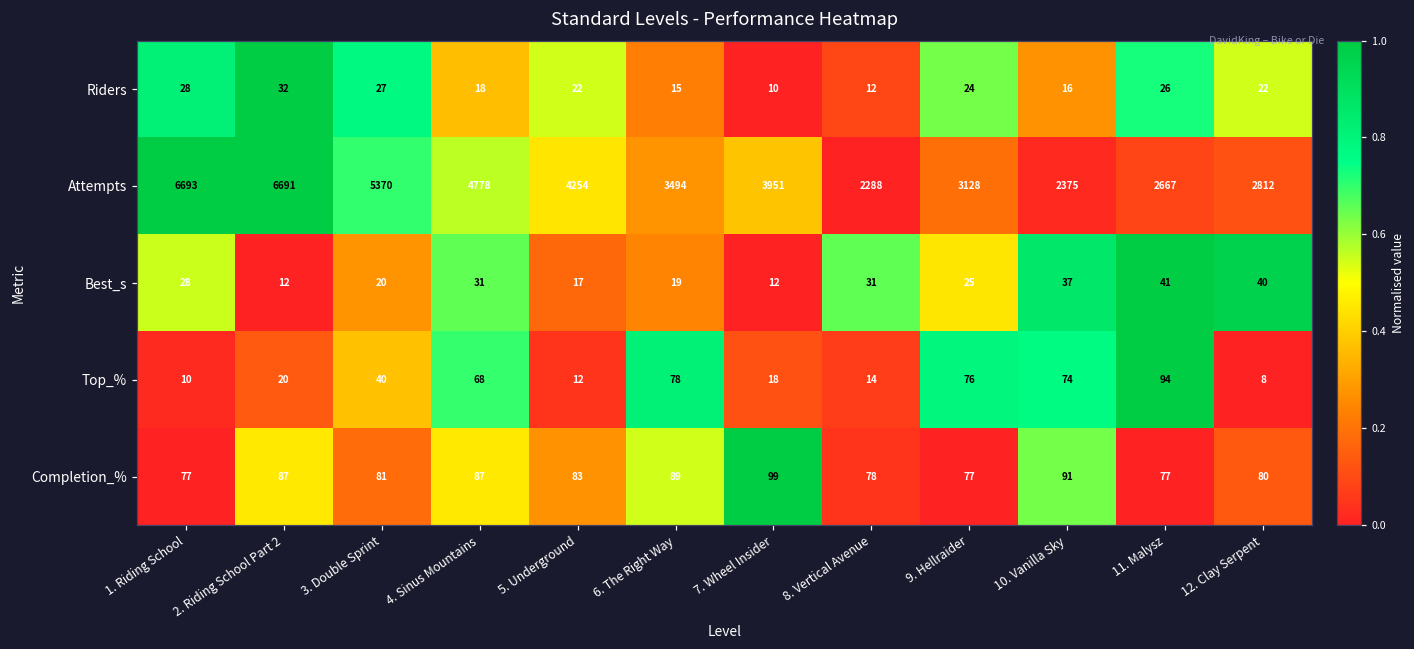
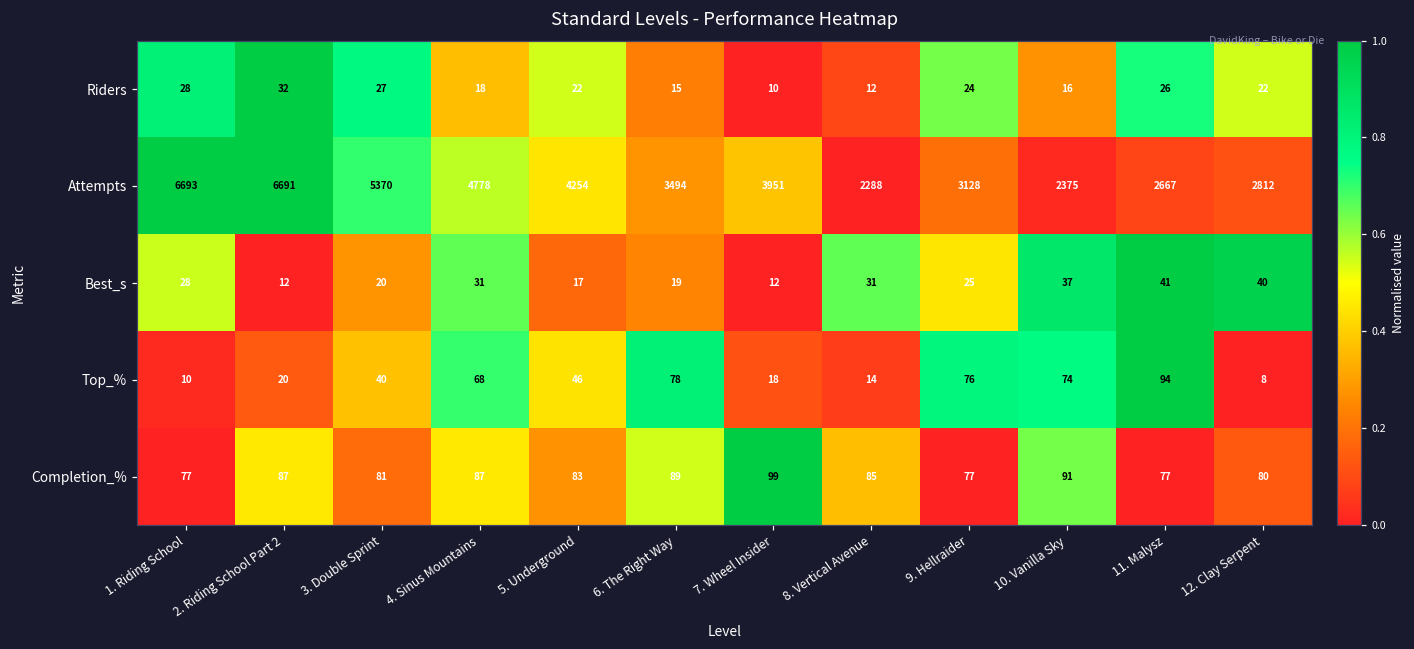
  {
    "Riders": {
      "1. Riding School": 28,
      "2. Riding School Part 2": 32,
      "3. Double Sprint": 27,
      "4. Sinus Mountains": 18,
      "5. Underground": 22,
      "6. The Right Way": 15,
      "7. Wheel Insider": 10,
      "8. Vertical Avenue": 12,
      "9. Hellraider": 24,
      "10. Vanilla Sky": 16,
      "11. Malysz": 26
    },
    "Attempts": {
      "1. Riding School": 6693,
      "2. Riding School Part 2": 6691,
      "3. Double Sprint": 5370,
      "4. Sinus Mountains": 4778,
      "5. Underground": 4254,
      "6. The Right Way": 3494,
      "7. Wheel Insider": 3951,
      "8. Vertical Avenue": 2288,
      "9. Hellraider": 3128,
      "10. Vanilla Sky": 2375,
      "11. Malysz": 2667,
      "12. Clay Serpent": 2812
    },
    "Best_s": {
      "1. Riding School": 28,
      "2. Riding School Part 2": 12,
      "3. Double Sprint": 20,
      "4. Sinus Mountains": 31,
      "5. Underground": 17,
      "6. The Right Way": 19,
      "7. Wheel Insider": 12,
      "8. Vertical Avenue": 31,
      "9. Hellraider": 25,
      "10. Vanilla Sky": 37,
      "11. Malysz": 41,
      "12. Clay Serpent": 40
    },
    "Top_%": {
      "1. Riding School": 10,
      "2. Riding School Part 2": 20,
      "3. Double Sprint": 40,
      "4. Sinus Mountains": 68,
-     "5. Underground": 12,
+     "5. Underground": 46,
      "6. The Right Way": 78,
      "7. Wheel Insider": 18,
      "8. Vertical Avenue": 14,
      "9. Hellraider": 76,
      "10. Vanilla Sky": 74,
      "11. Malysz": 94,
      "12. Clay Serpent": 8
    },
    "Completion_%": {
      "1. Riding School": 77,
      "2. Riding School Part 2": 87,
      "3. Double Sprint": 81,
      "4. Sinus Mountains": 87,
      "5. Underground": 83,
      "6. The Right Way": 89,
      "7. Wheel Insider": 99,
-     "8. Vertical Avenue": 78,
+     "8. Vertical Avenue": 85,
      "9. Hellraider": 77,
      "10. Vanilla Sky": 91,
      "11. Malysz": 77,
      "12. Clay Serpent": 80
    }
  }
